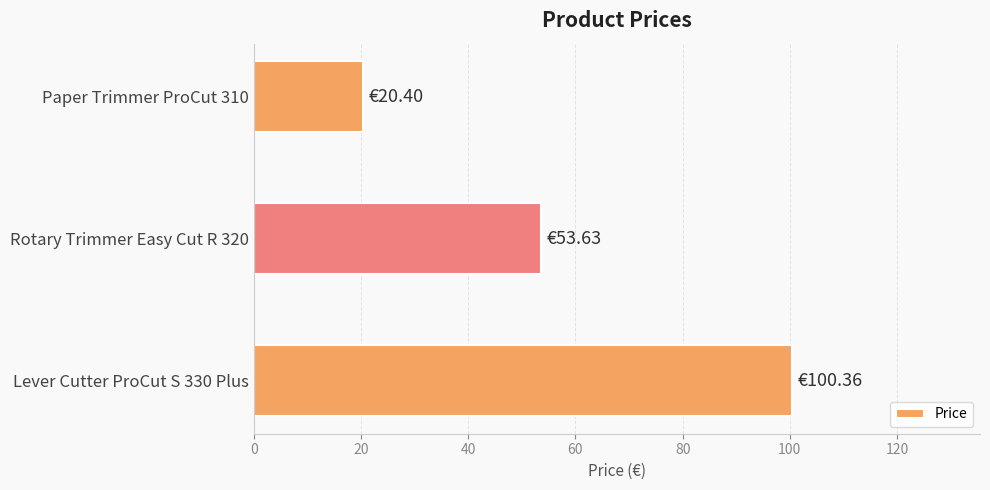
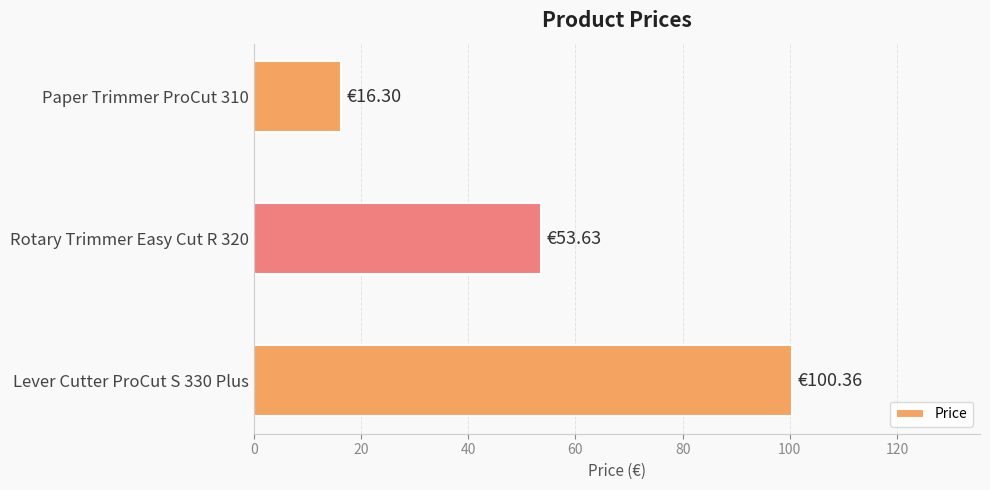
  {
-   "Paper Trimmer ProCut 310": "€20.40",
+   "Paper Trimmer ProCut 310": "€16.30",
    "Rotary Trimmer Easy Cut R 320": "€53.63",
    "Lever Cutter ProCut S 330 Plus": "€100.36"
  }
